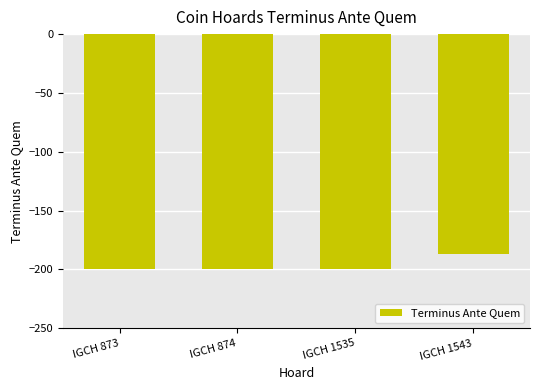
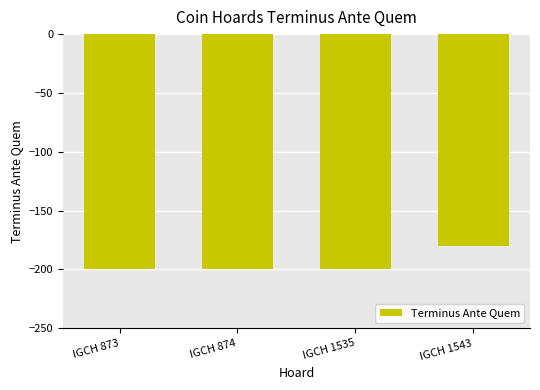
  {
    "IGCH 873": -200,
    "IGCH 874": -200,
    "IGCH 1535": -200,
-   "IGCH 1543": -187
+   "IGCH 1543": -180
  }
